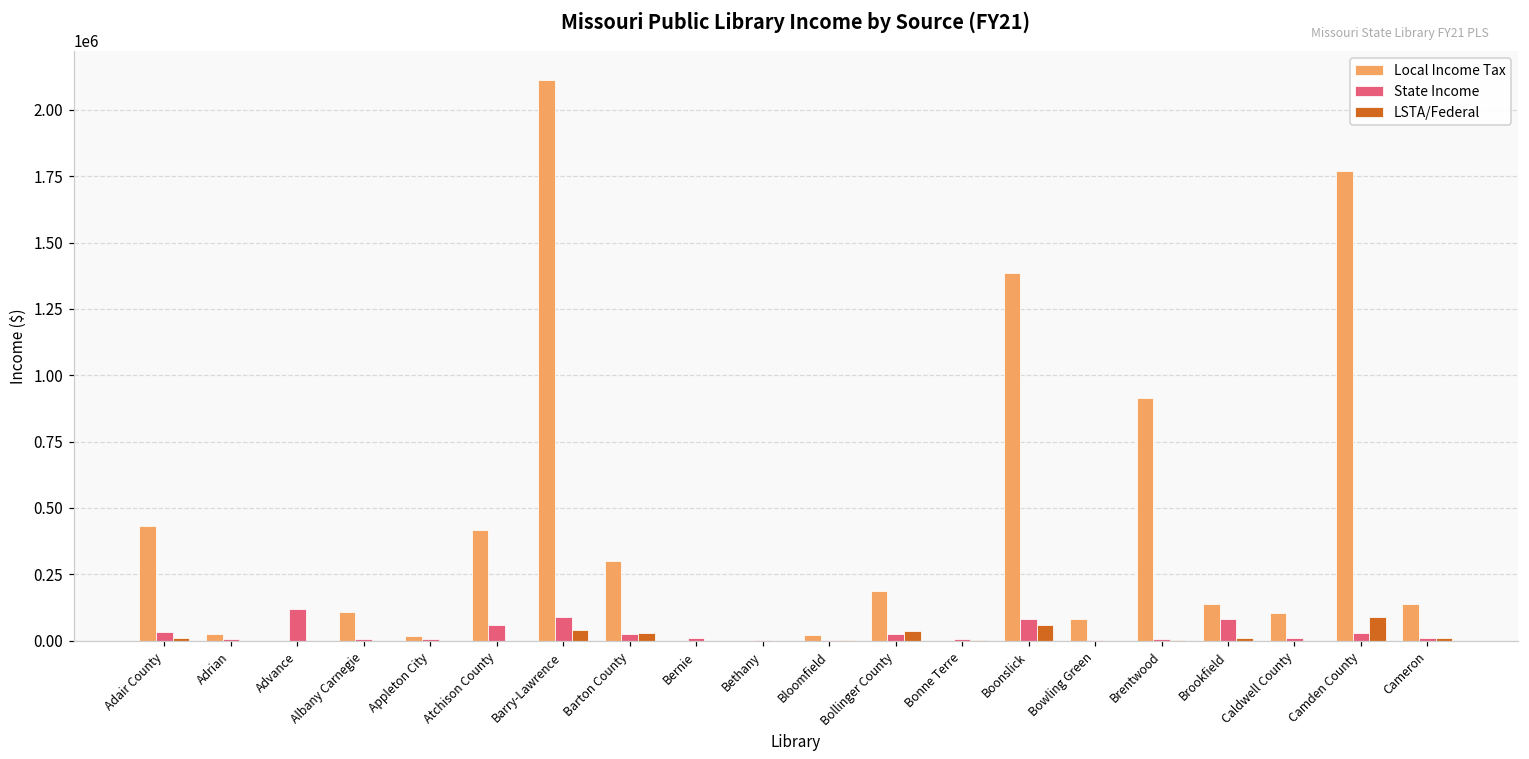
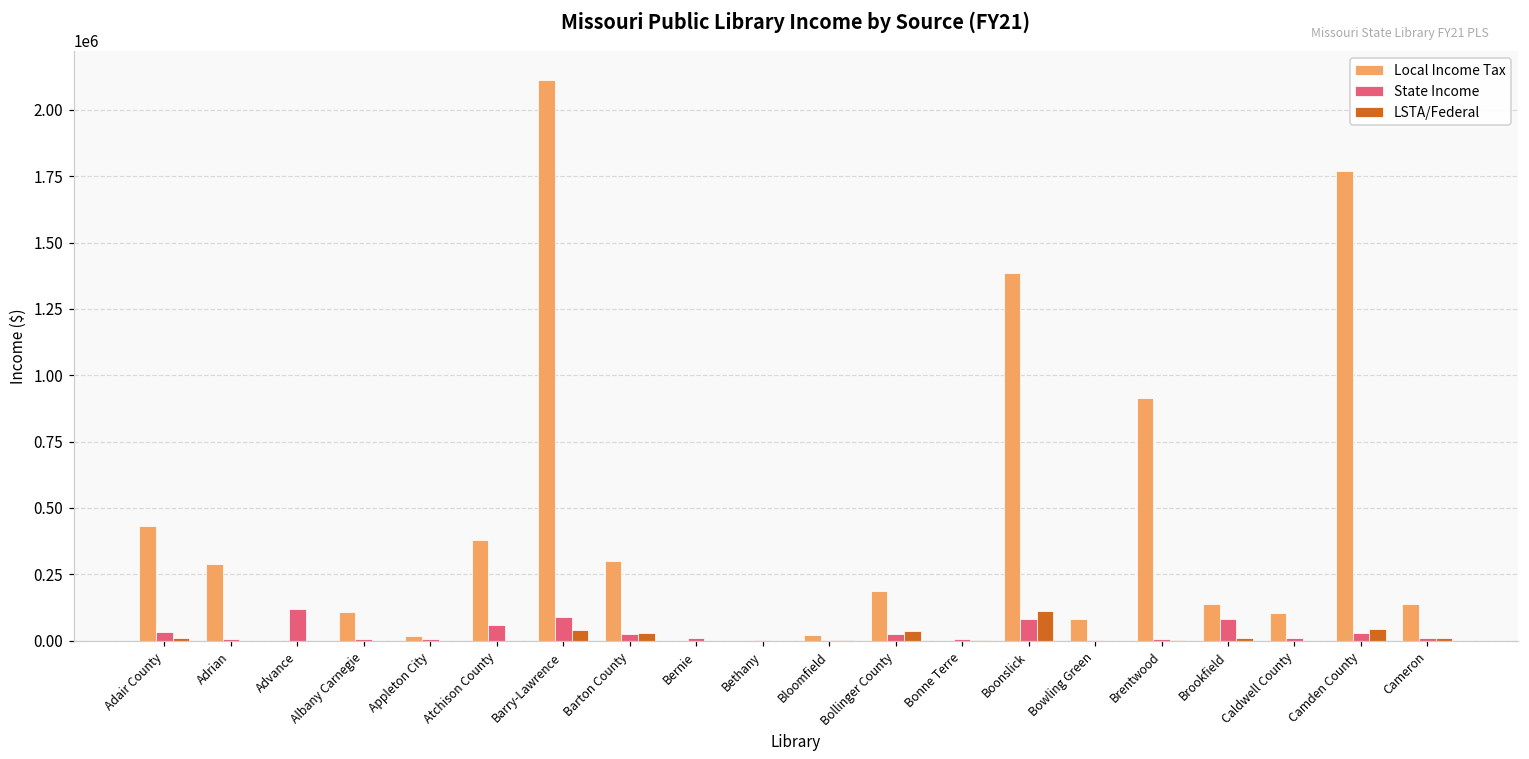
  {
    "Local Income Tax": {
      "Adair County": 430000,
-     "Adrian": 20000,
+     "Adrian": 290000,
      "Advance": 0,
      "Albany Carnegie": 110000,
      "Appleton City": 20000,
-     "Atchison County": 420000,
+     "Atchison County": 380000,
      "Barry-Lawrence": 2110000,
      "Barton County": 300000,
      "Bernie": 0,
      "Bethany": 0,
      "Bloomfield": 20000,
      "Bollinger County": 190000,
      "Bonne Terre": 0,
      "Boonslick": 1390000,
      "Bowling Green": 80000,
      "Brentwood": 910000,
      "Brookfield": 140000,
      "Caldwell County": 100000,
      "Camden County": 1770000,
      "Cameron": 140000
    },
    "State Income": {
      "Adair County": 30000,
      "Advance": 120000,
      "Atchison County": 60000,
      "Barry-Lawrence": 90000,
      "Barton County": 30000,
      "Bollinger County": 20000,
      "Boonslick": 80000,
      "Brookfield": 80000,
      "Camden County": 30000
    },
    "LSTA/Federal": {
      "Adrian": 0,
      "Advance": 0,
      "Albany Carnegie": 0,
      "Appleton City": 0,
      "Barry-Lawrence": 40000,
      "Barton County": 30000,
      "Bernie": 0,
      "Bethany": 0,
      "Bollinger County": 40000,
-     "Boonslick": 60000,
+     "Boonslick": 110000,
      "Bowling Green": 0,
      "Caldwell County": 0,
-     "Camden County": 90000
+     "Camden County": 40000
    }
  }
